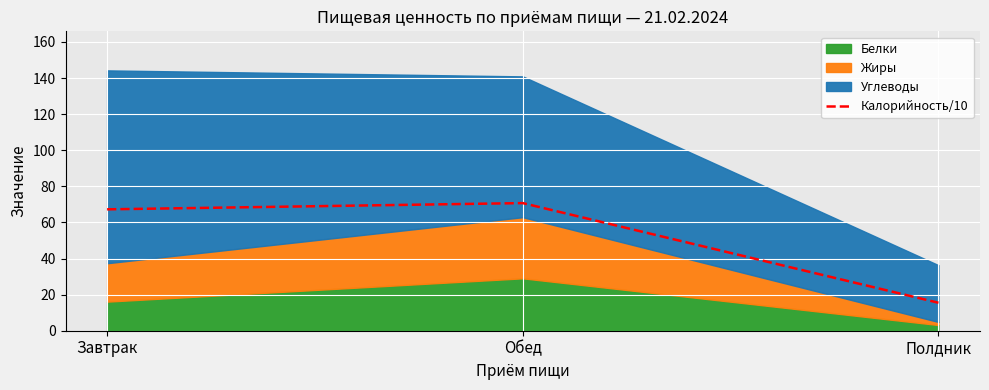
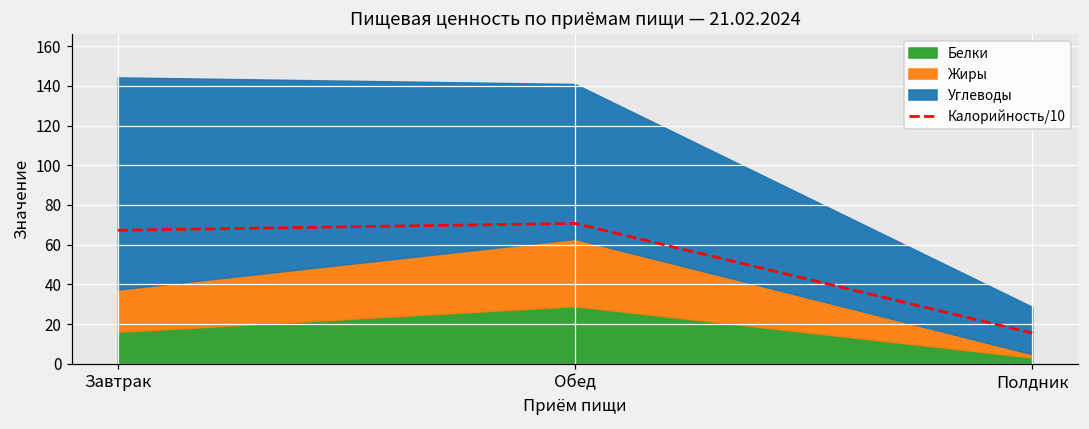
  {
    "Калорийность/10": {
      "Завтрак": 67,
      "Обед": 71,
      "Полдник": 16
    },
    "Белки": {
      "Завтрак": 16,
      "Обед": 29,
      "Полдник": 3
    },
    "Жиры": {
      "Завтрак": 21,
      "Обед": 34,
      "Полдник": 2
    },
    "Углеводы": {
      "Завтрак": 107,
      "Обед": 78,
-     "Полдник": 31
+     "Полдник": 24
    }
  }
